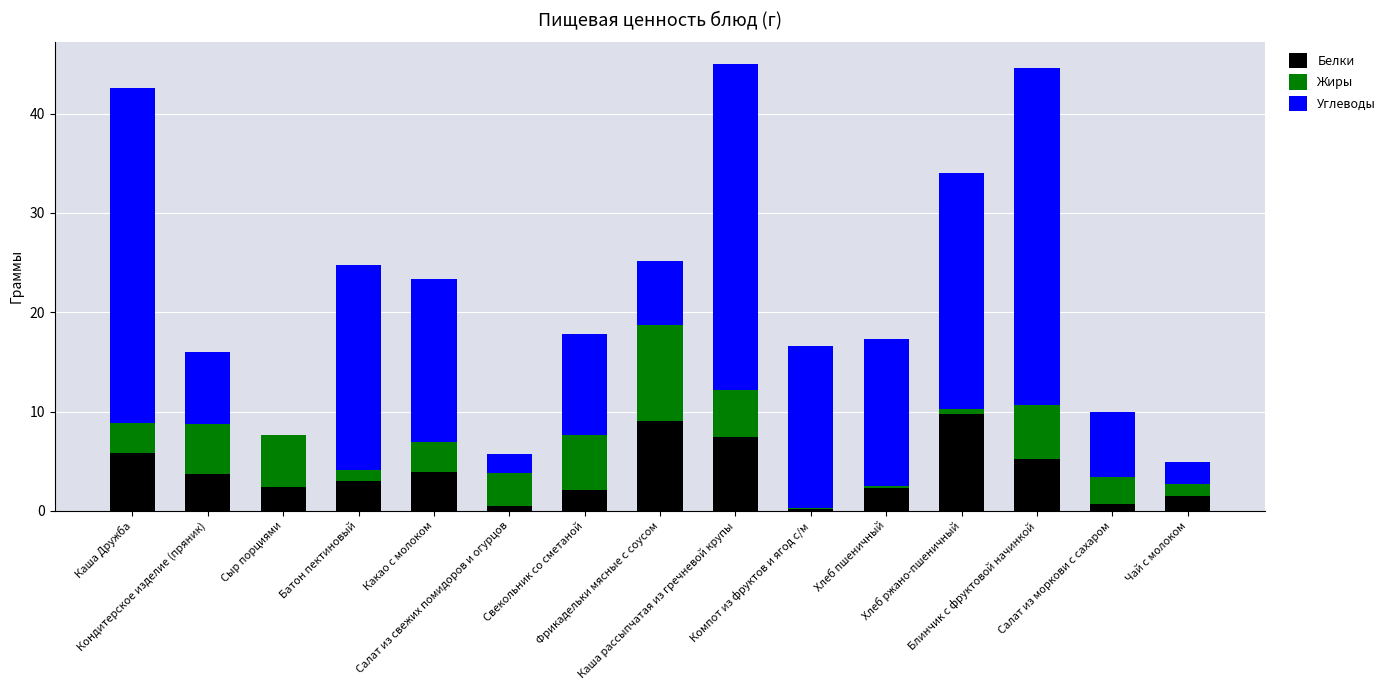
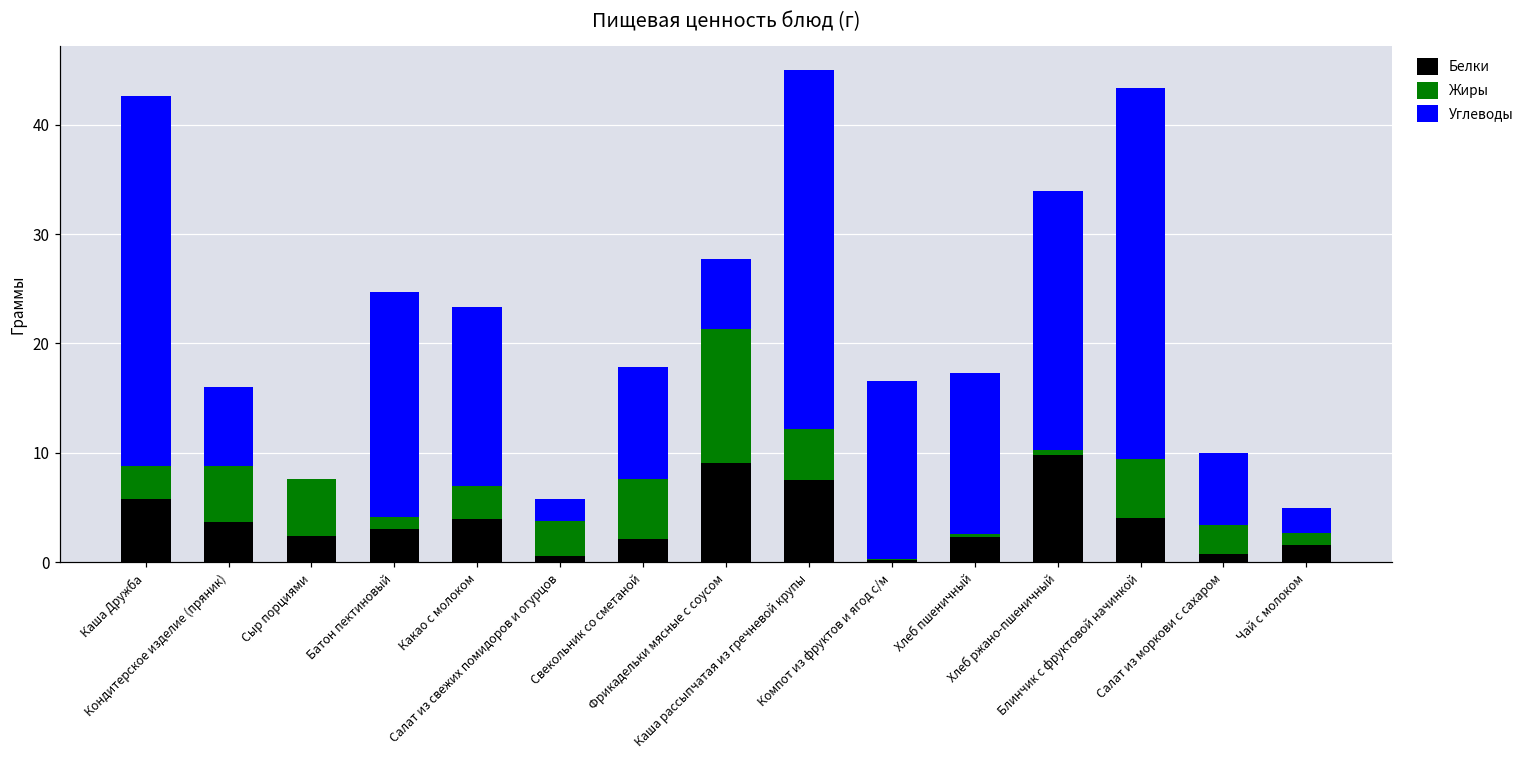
  {
    "Белки": {
      "Каша Дружба": 6,
      "Кондитерское изделие (пряник)": 4,
      "Сыр порциями": 2,
      "Батон пектиновый": 3,
      "Какао с молоком": 4,
      "Салат из свежих помидоров и огурцов": 1,
      "Свекольник со сметаной": 2,
      "Фрикадельки мясные с соусом": 9,
      "Каша рассыпчатая из гречневой крупы": 7,
      "Хлеб пшеничный": 2,
      "Хлеб ржано-пшеничный": 10,
-     "Блинчик с фруктовой начинкой": 5,
+     "Блинчик с фруктовой начинкой": 4,
      "Салат из моркови с сахаром": 1,
      "Чай с молоком": 2
    },
    "Жиры": {
      "Каша Дружба": 3,
      "Кондитерское изделие (пряник)": 5,
      "Сыр порциями": 5,
      "Батон пектиновый": 1,
      "Какао с молоком": 3,
      "Салат из свежих помидоров и огурцов": 3,
      "Свекольник со сметаной": 6,
-     "Фрикадельки мясные с соусом": 10,
+     "Фрикадельки мясные с соусом": 12,
      "Каша рассыпчатая из гречневой крупы": 5,
      "Хлеб ржано-пшеничный": 0,
      "Блинчик с фруктовой начинкой": 5,
      "Салат из моркови с сахаром": 3,
      "Чай с молоком": 1
    },
    "Углеводы": {
      "Каша Дружба": 34,
      "Кондитерское изделие (пряник)": 7,
      "Сыр порциями": 0,
      "Батон пектиновый": 21,
      "Какао с молоком": 16,
      "Салат из свежих помидоров и огурцов": 2,
      "Свекольник со сметаной": 10,
      "Фрикадельки мясные с соусом": 6,
      "Каша рассыпчатая из гречневой крупы": 33,
      "Компот из фруктов и ягод с/м": 16,
      "Хлеб пшеничный": 15,
      "Хлеб ржано-пшеничный": 24,
      "Блинчик с фруктовой начинкой": 34,
      "Салат из моркови с сахаром": 7,
      "Чай с молоком": 2
    }
  }
